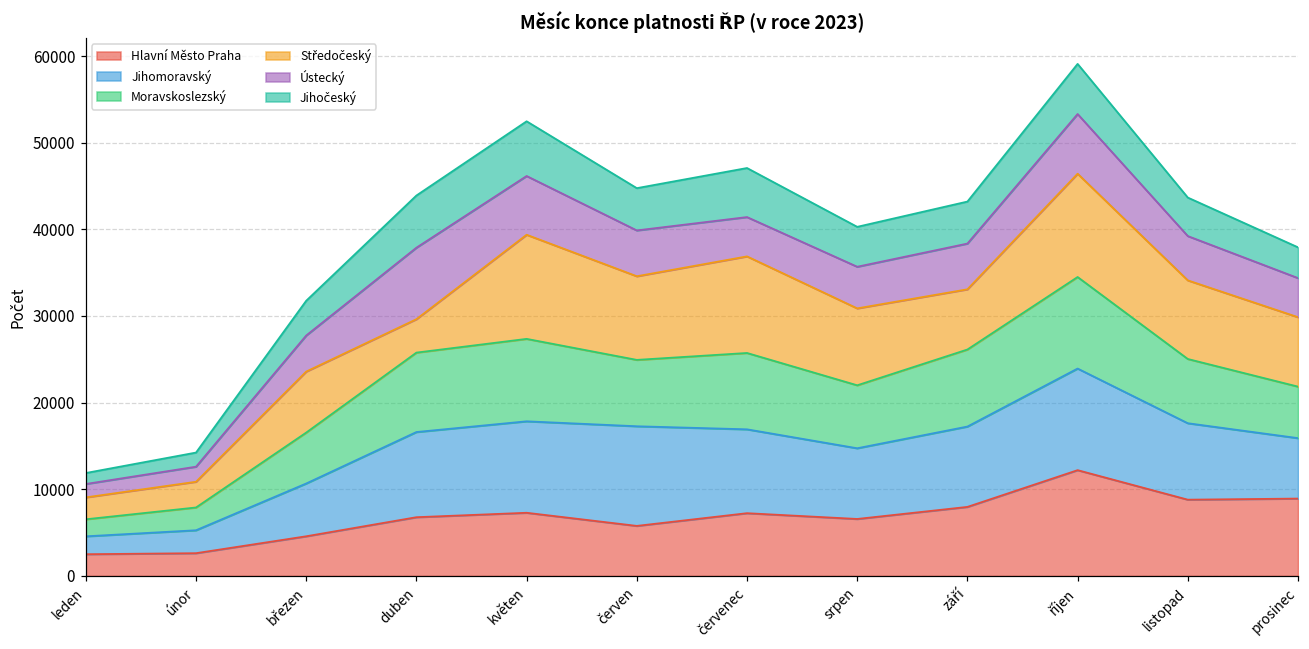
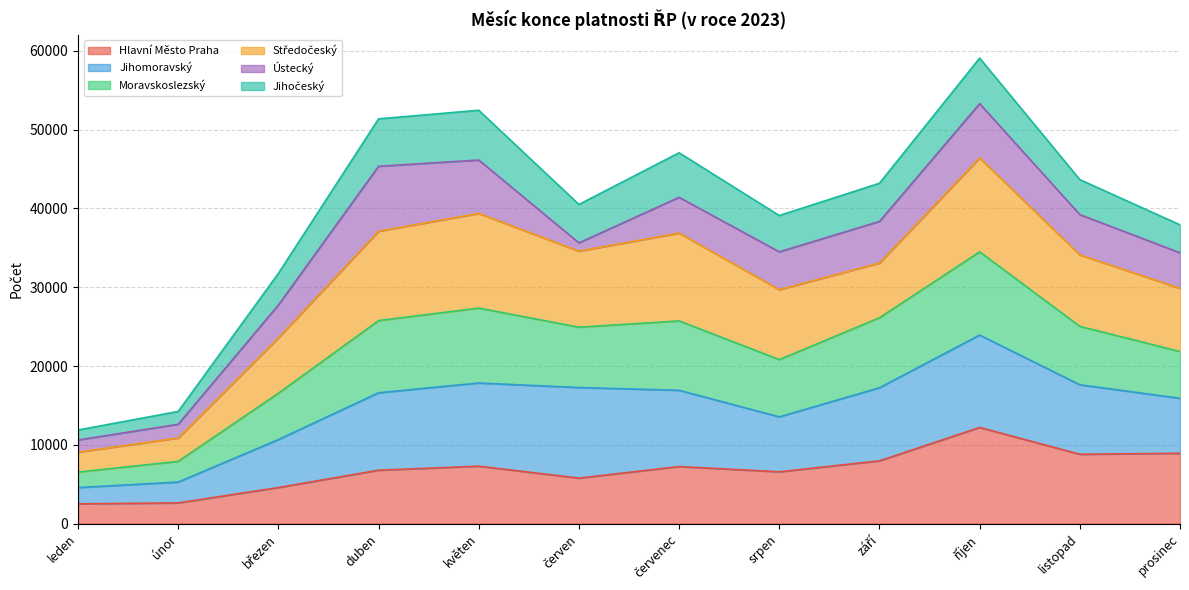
  {
    "Hlavní Město Praha": {
      "leden": 3000,
      "únor": 3000,
      "březen": 5000,
      "duben": 7000,
      "květen": 7000,
      "červen": 6000,
      "červenec": 7000,
      "srpen": 7000,
      "září": 8000,
      "říjen": 12000,
      "listopad": 9000,
      "prosinec": 9000
    },
    "Jihomoravský": {
      "leden": 2000,
      "únor": 3000,
      "březen": 6000,
      "duben": 10000,
      "květen": 11000,
      "červen": 11000,
      "červenec": 10000,
-     "srpen": 8000,
+     "srpen": 7000,
      "září": 9000,
      "říjen": 12000,
      "listopad": 9000,
      "prosinec": 7000
    },
    "Středočeský": {
      "leden": 3000,
      "únor": 3000,
      "březen": 7000,
-     "duben": 4000,
+     "duben": 11000,
      "květen": 12000,
      "červen": 10000,
      "červenec": 11000,
      "srpen": 9000,
      "září": 7000,
      "říjen": 12000,
      "listopad": 9000,
      "prosinec": 8000
    },
    "Ústecký": {
      "leden": 2000,
      "únor": 2000,
      "březen": 4000,
      "duben": 8000,
      "květen": 7000,
-     "červen": 5000,
+     "červen": 1000,
      "červenec": 5000,
      "srpen": 5000,
      "září": 5000,
      "říjen": 7000,
      "listopad": 5000,
      "prosinec": 5000
    }
  }
